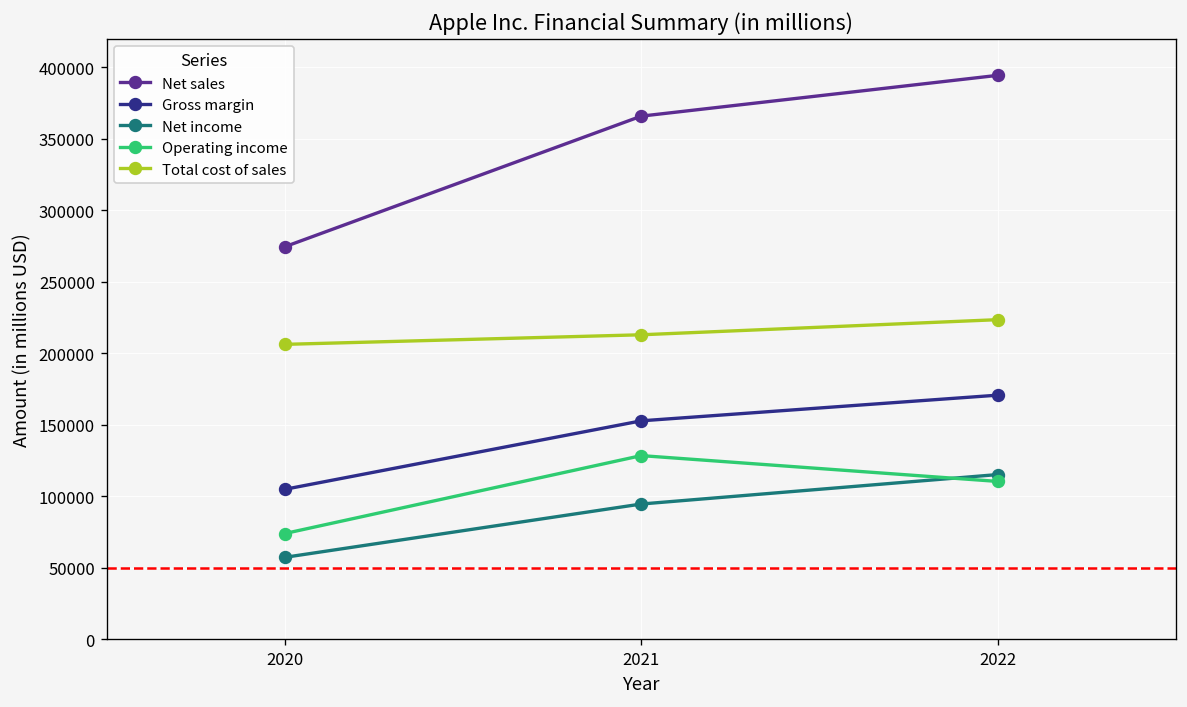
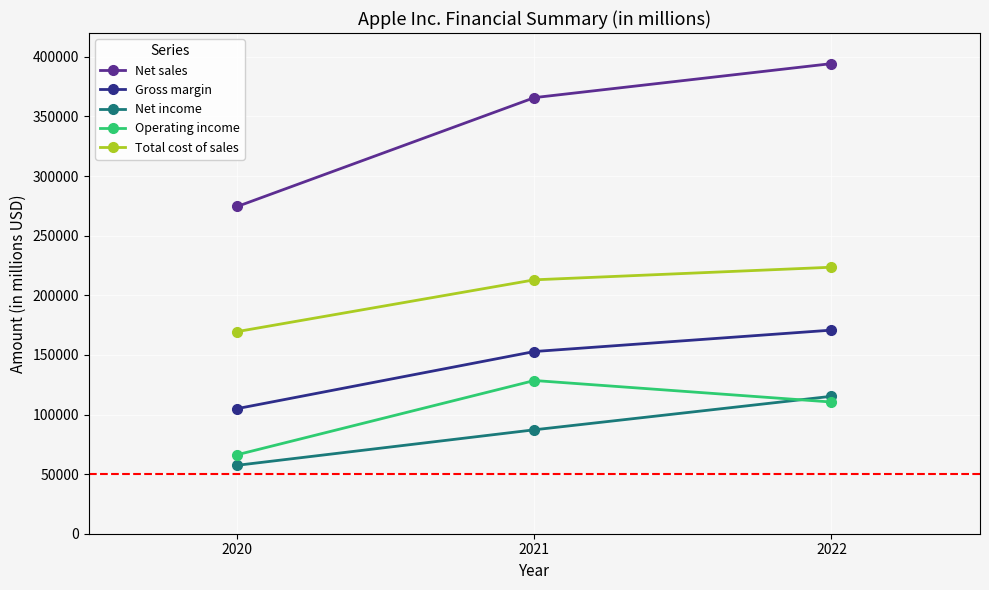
  {
    "Net income": {
      "2020": 57000,
-     "2021": 95000,
+     "2021": 87000,
      "2022": 115000
    },
    "Operating income": {
-     "2020": 74000,
+     "2020": 66000,
      "2021": 129000,
      "2022": 110000
    },
    "Total cost of sales": {
-     "2020": 206000,
+     "2020": 170000,
      "2021": 213000,
      "2022": 224000
    }
  }
